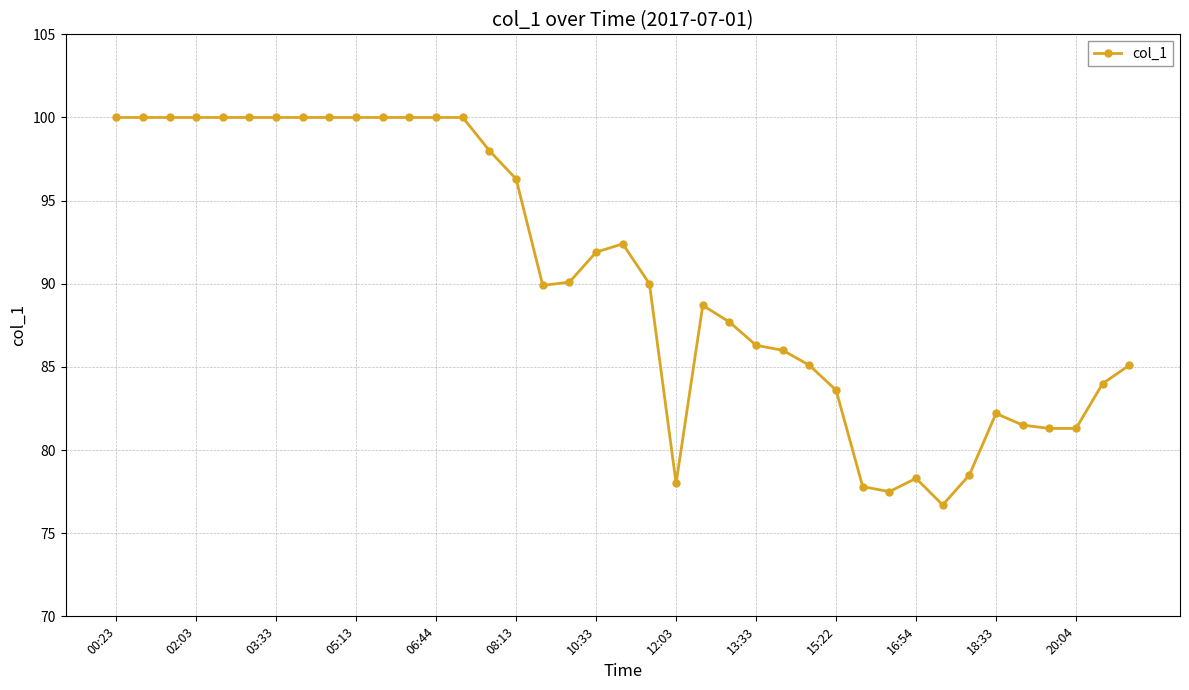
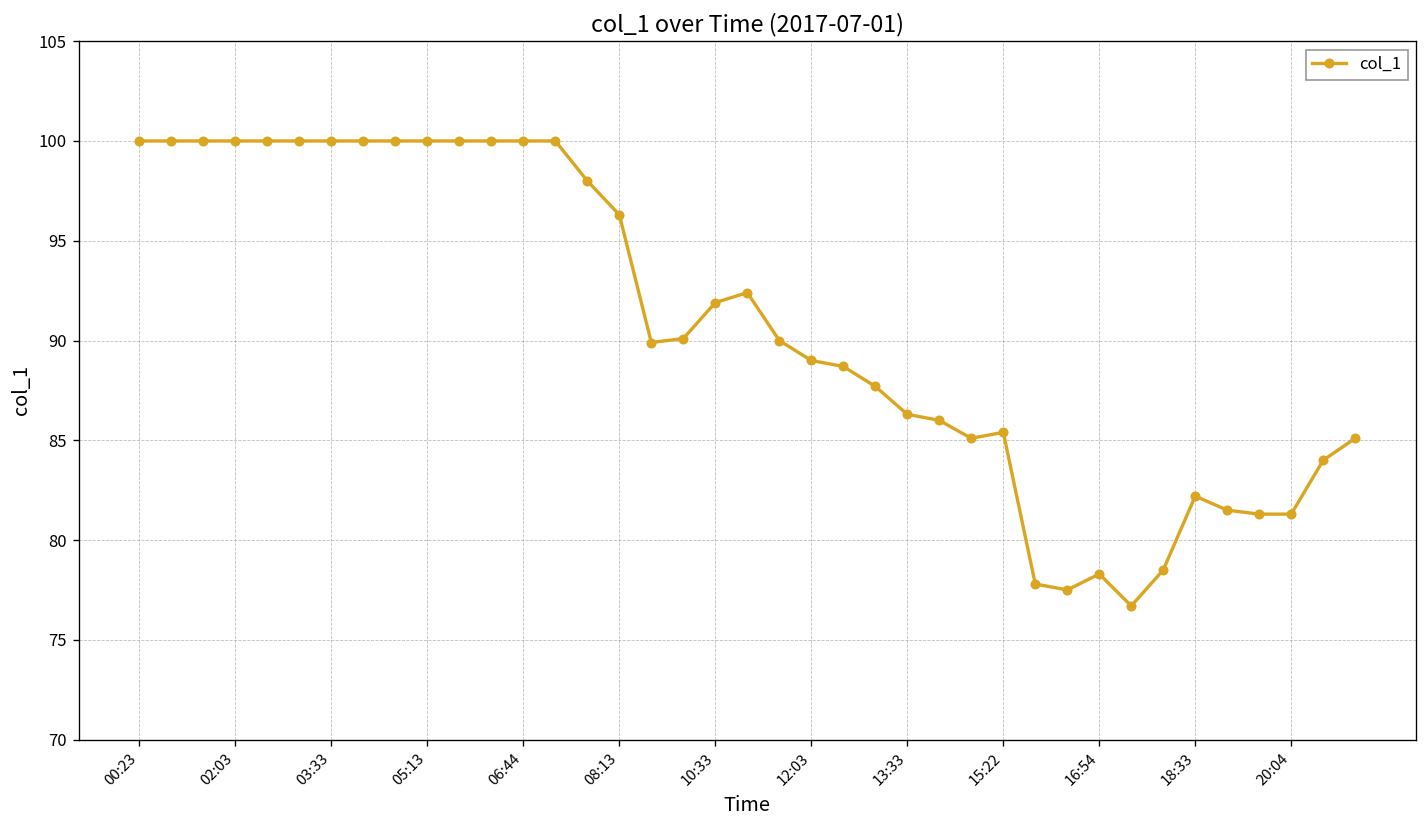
  {
    "00:23": 100.0,
    "02:03": 100.0,
    "03:33": 100.0,
    "05:13": 100.0,
    "06:44": 100.0,
    "08:13": 96.3,
    "10:33": 91.9,
-   "12:03": 78,
+   "12:03": 89,
    "13:33": 86.3,
-   "15:22": 83.6,
+   "15:22": 85.4,
    "16:54": 78.3,
    "18:33": 82.2,
    "20:04": 81.3
  }
